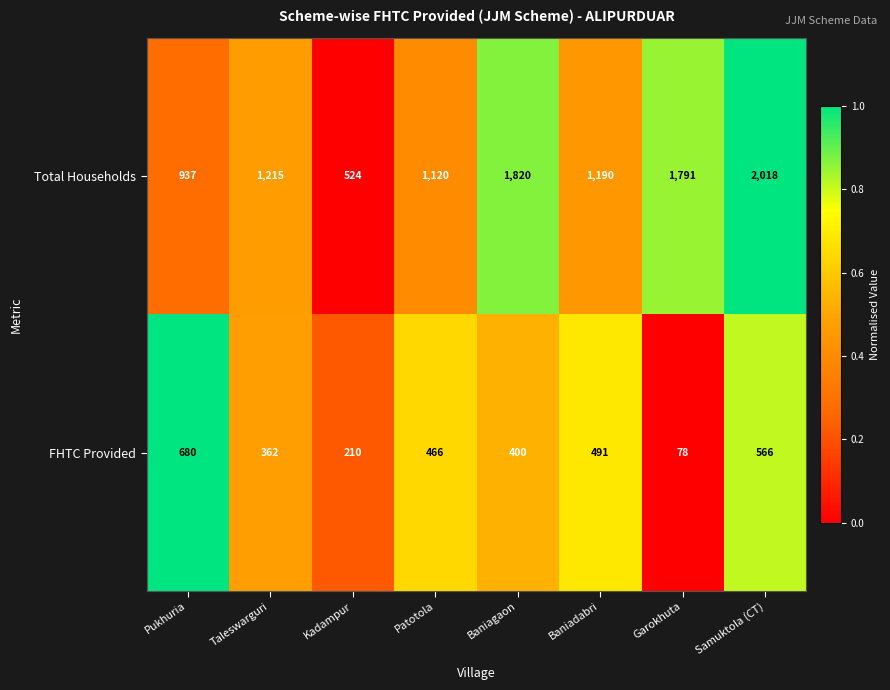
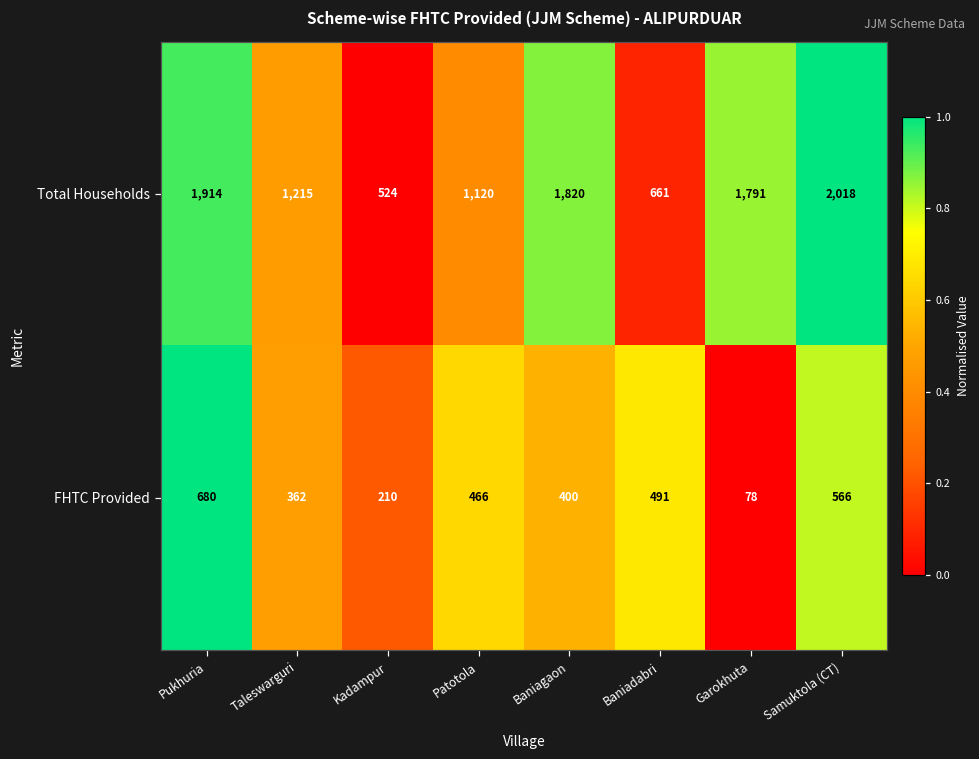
  {
    "Total Households": {
-     "Pukhuria": "937",
+     "Pukhuria": "1,914",
      "Taleswarguri": "1,215",
      "Kadampur": "524",
      "Patotola": "1,120",
      "Baniagaon": "1,820",
-     "Baniadabri": "1,190",
+     "Baniadabri": "661",
      "Garokhuta": "1,791",
      "Samuktola (CT)": "2,018"
    },
    "FHTC Provided": {
      "Pukhuria": "680",
      "Taleswarguri": "362",
      "Kadampur": "210",
      "Patotola": "466",
      "Baniagaon": "400",
      "Baniadabri": "491",
      "Garokhuta": "78",
      "Samuktola (CT)": "566"
    }
  }
